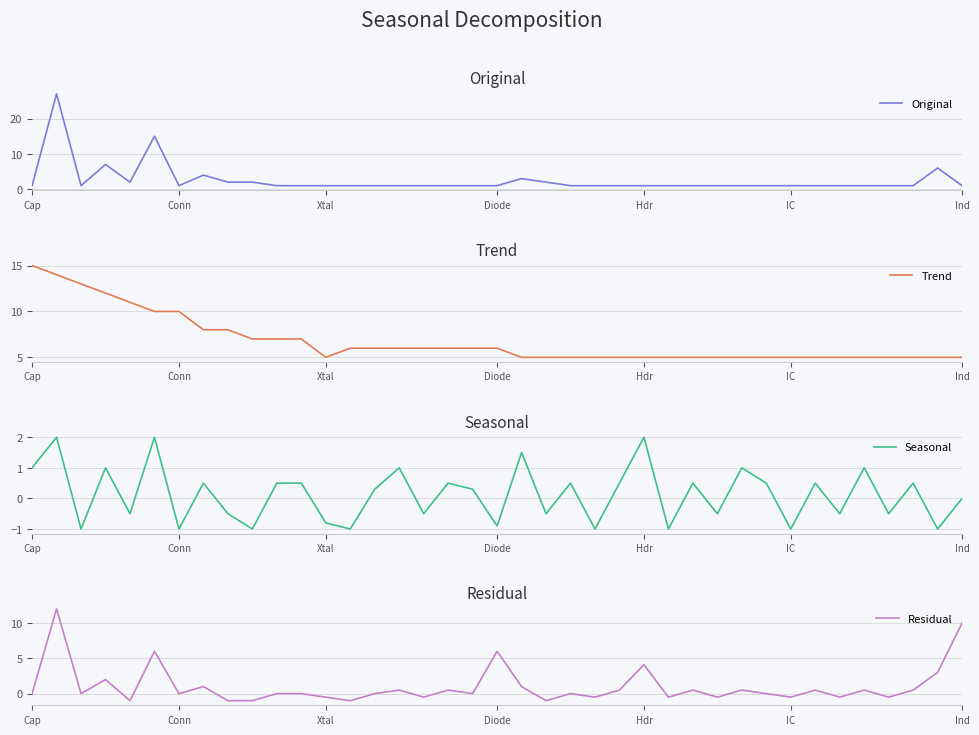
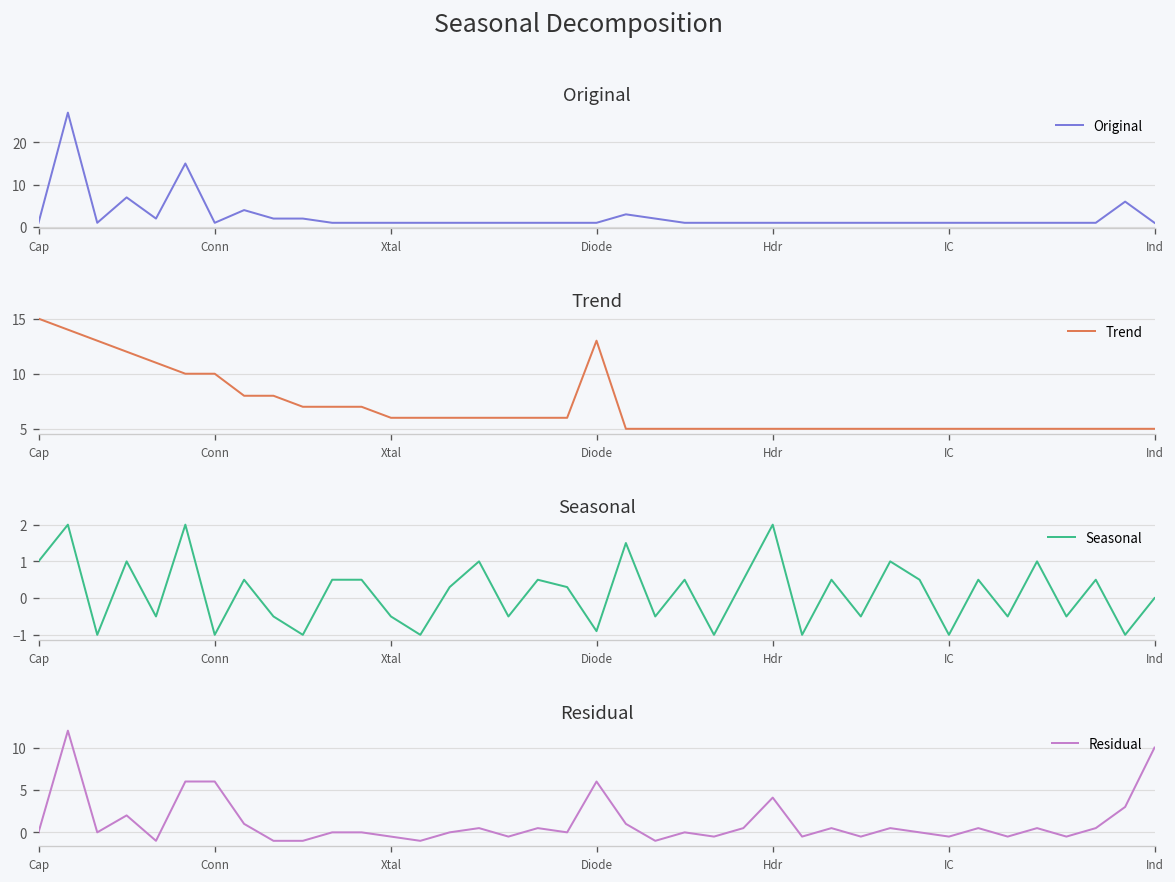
  {
    "Original": {
      "Cap": 1,
      "Conn": 1,
      "Xtal": 1,
      "Diode": 1,
      "Hdr": 1,
      "IC": 1,
      "Ind": 1
    },
    "Trend": {
      "Cap": 15,
      "Conn": 10,
-     "Xtal": 5,
-     "Diode": 6,
+     "Xtal": 6,
+     "Diode": 13,
      "Hdr": 5,
      "IC": 5,
      "Ind": 5
    },
    "Seasonal": {
      "Cap": 1.0,
      "Conn": -1.0,
-     "Xtal": -0.8,
+     "Xtal": -0.5,
      "Diode": -0.9,
      "Hdr": 2.0,
      "IC": -1.0,
      "Ind": 0.0
    },
    "Residual": {
      "Cap": 0,
-     "Conn": 0,
+     "Conn": 6,
      "Xtal": -1,
      "Diode": 6,
      "Hdr": 4,
      "IC": -1,
      "Ind": 10
    }
  }
